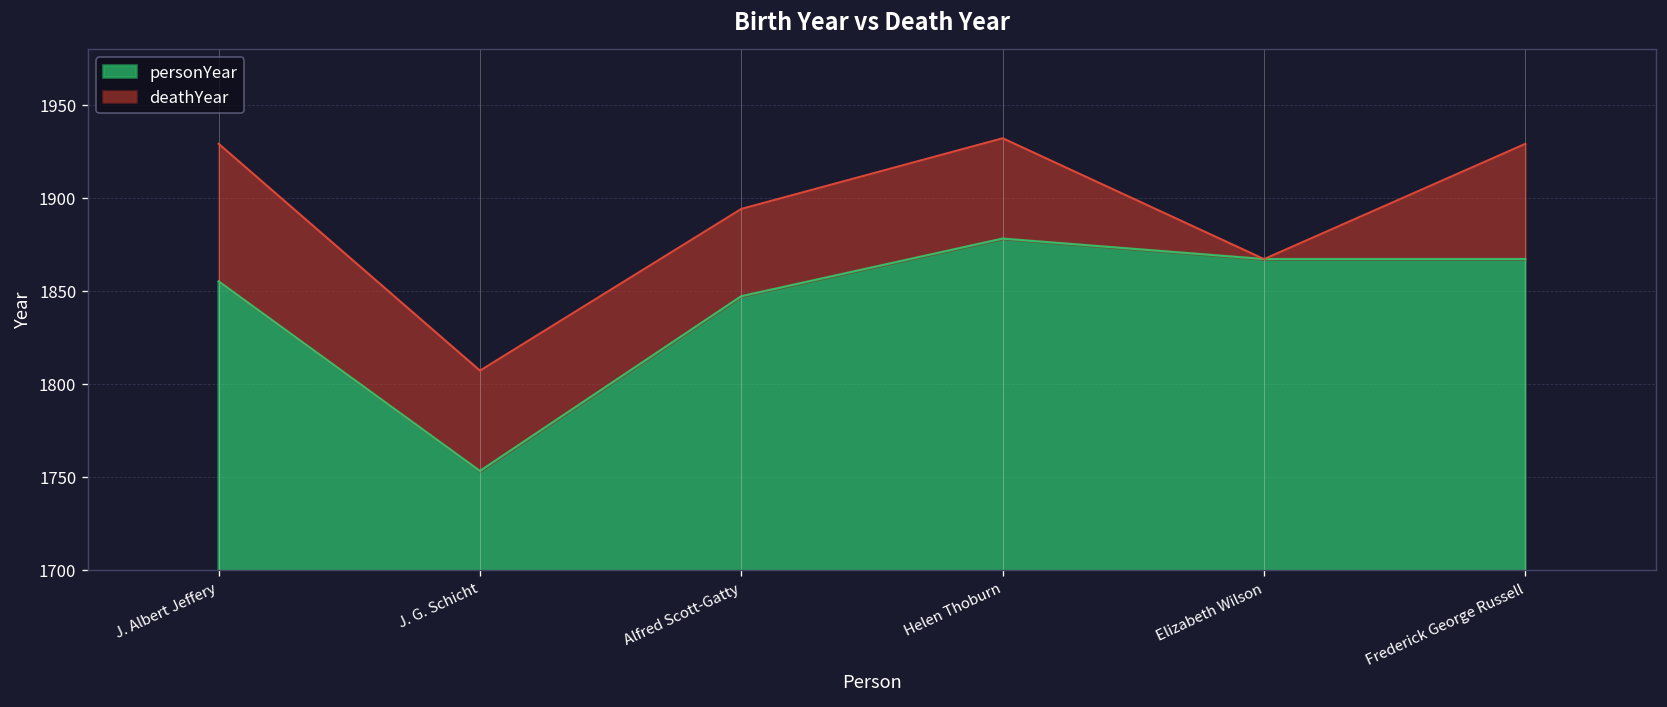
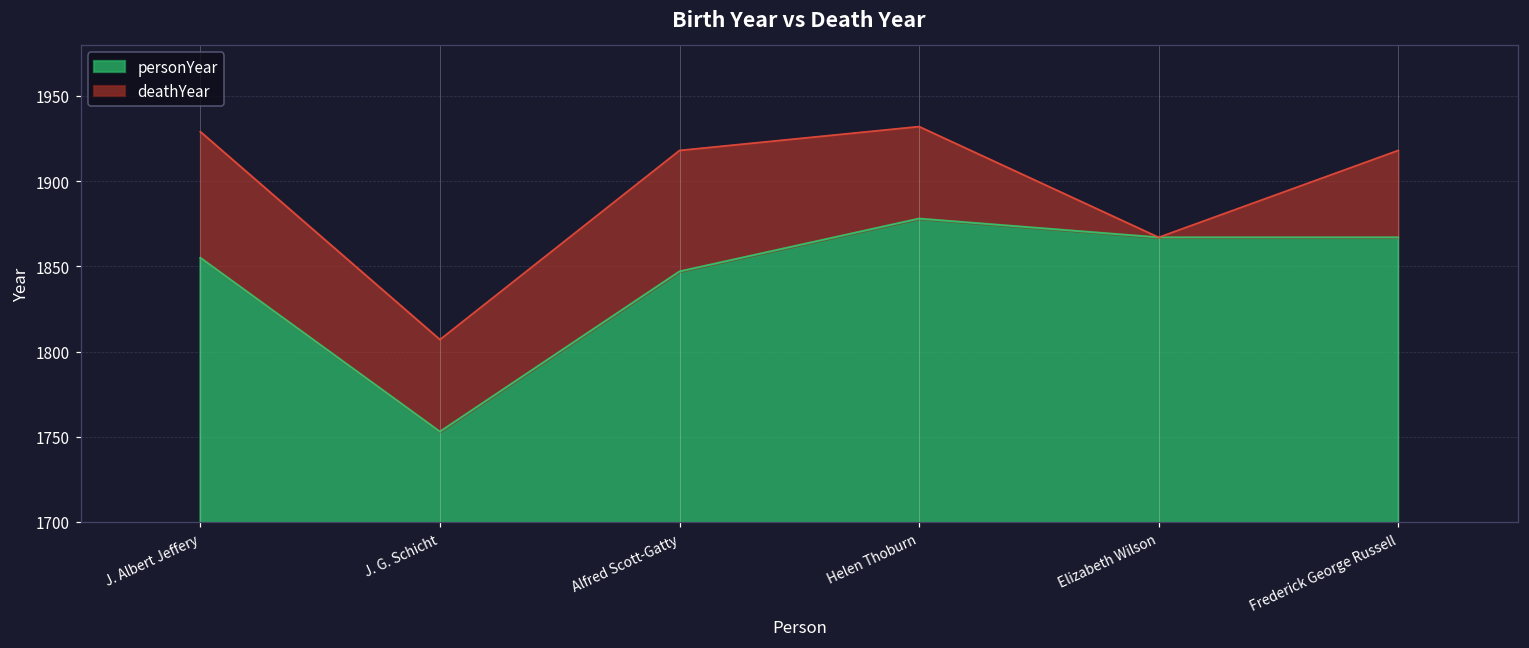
  {
    "personYear": {
      "J. Albert Jeffery": 1855,
      "J. G. Schicht": 1753,
      "Alfred Scott-Gatty": 1847,
      "Helen Thoburn": 1878,
      "Frederick George Russell": 1867
    },
    "deathYear": {
      "J. Albert Jeffery": 1929,
      "J. G. Schicht": 1807,
-     "Alfred Scott-Gatty": 1894,
+     "Alfred Scott-Gatty": 1918,
      "Helen Thoburn": 1932,
-     "Frederick George Russell": 1929
+     "Frederick George Russell": 1918
    }
  }
